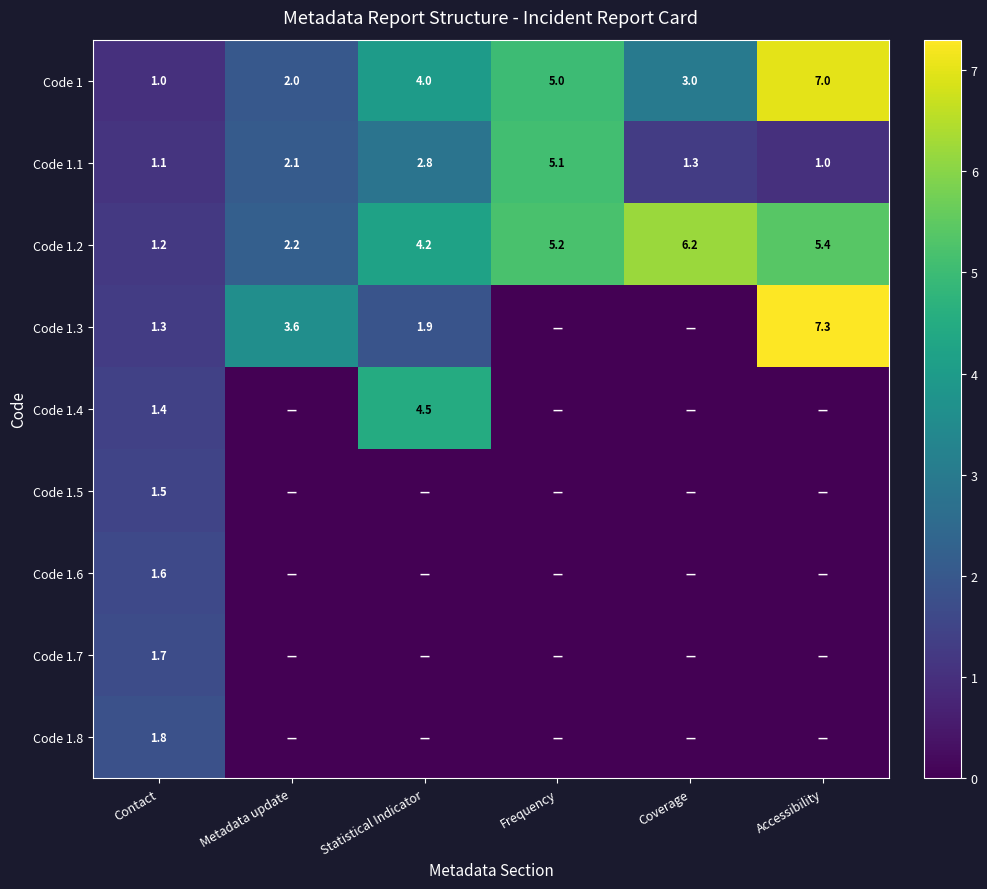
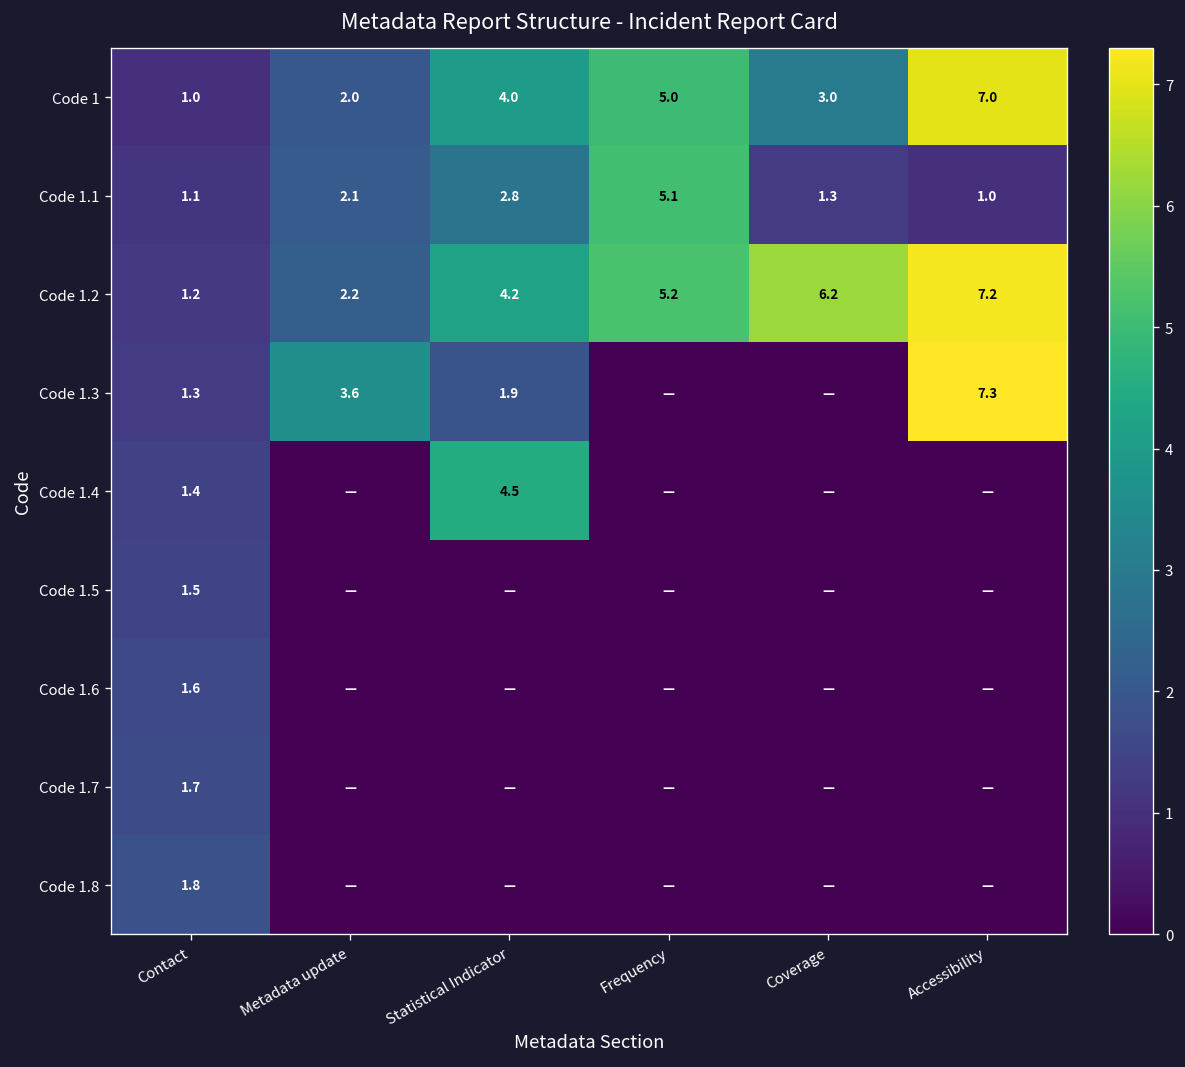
  {
    "Code 1": {
      "Contact": 1.0,
      "Metadata update": 2.0,
      "Statistical Indicator": 4.0,
      "Frequency": 5.0,
      "Coverage": 3.0,
      "Accessibility": 7.0
    },
    "Code 1.1": {
      "Contact": 1.1,
      "Metadata update": 2.1,
      "Statistical Indicator": 2.8,
      "Frequency": 5.1,
      "Coverage": 1.3,
      "Accessibility": 1.0
    },
    "Code 1.2": {
      "Contact": 1.2,
      "Metadata update": 2.2,
      "Statistical Indicator": 4.2,
      "Frequency": 5.2,
      "Coverage": 6.2,
-     "Accessibility": 5.4
+     "Accessibility": 7.2
    },
    "Code 1.3": {
      "Contact": 1.3,
      "Metadata update": 3.6,
      "Statistical Indicator": 1.9,
      "Accessibility": 7.3
    },
    "Code 1.4": {
      "Contact": 1.4,
      "Statistical Indicator": 4.5
    },
    "Code 1.5": {
      "Contact": 1.5
    },
    "Code 1.6": {
      "Contact": 1.6
    },
    "Code 1.7": {
      "Contact": 1.7
    },
    "Code 1.8": {
      "Contact": 1.8
    }
  }
